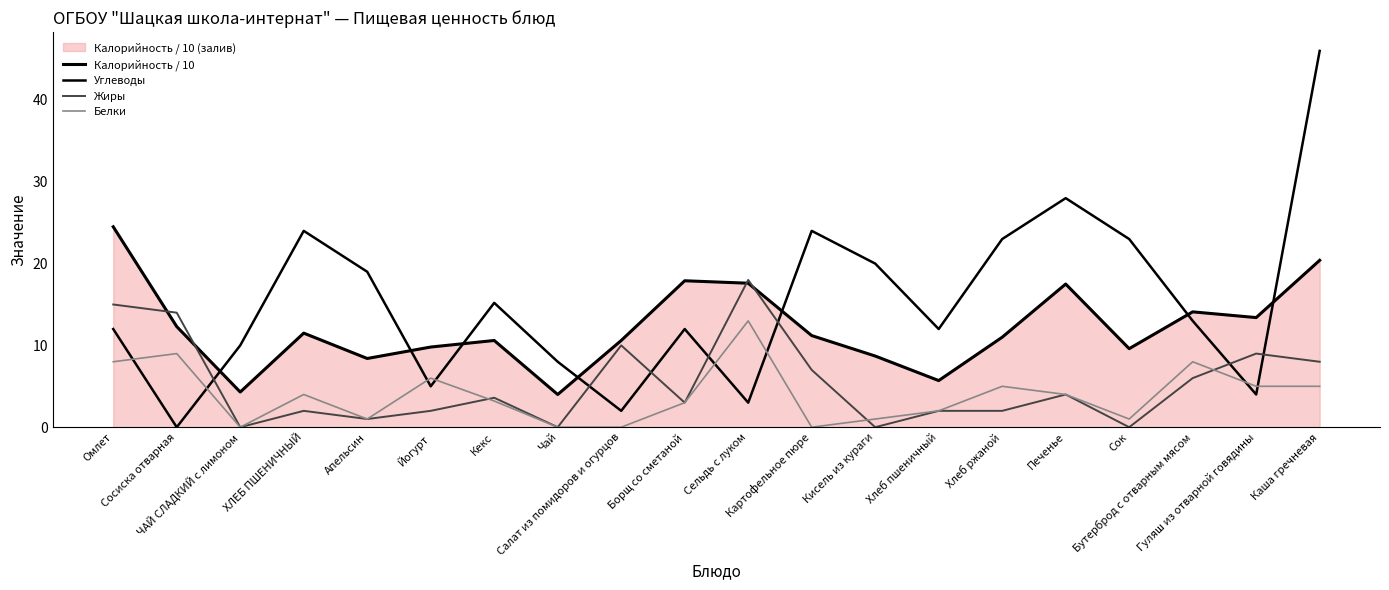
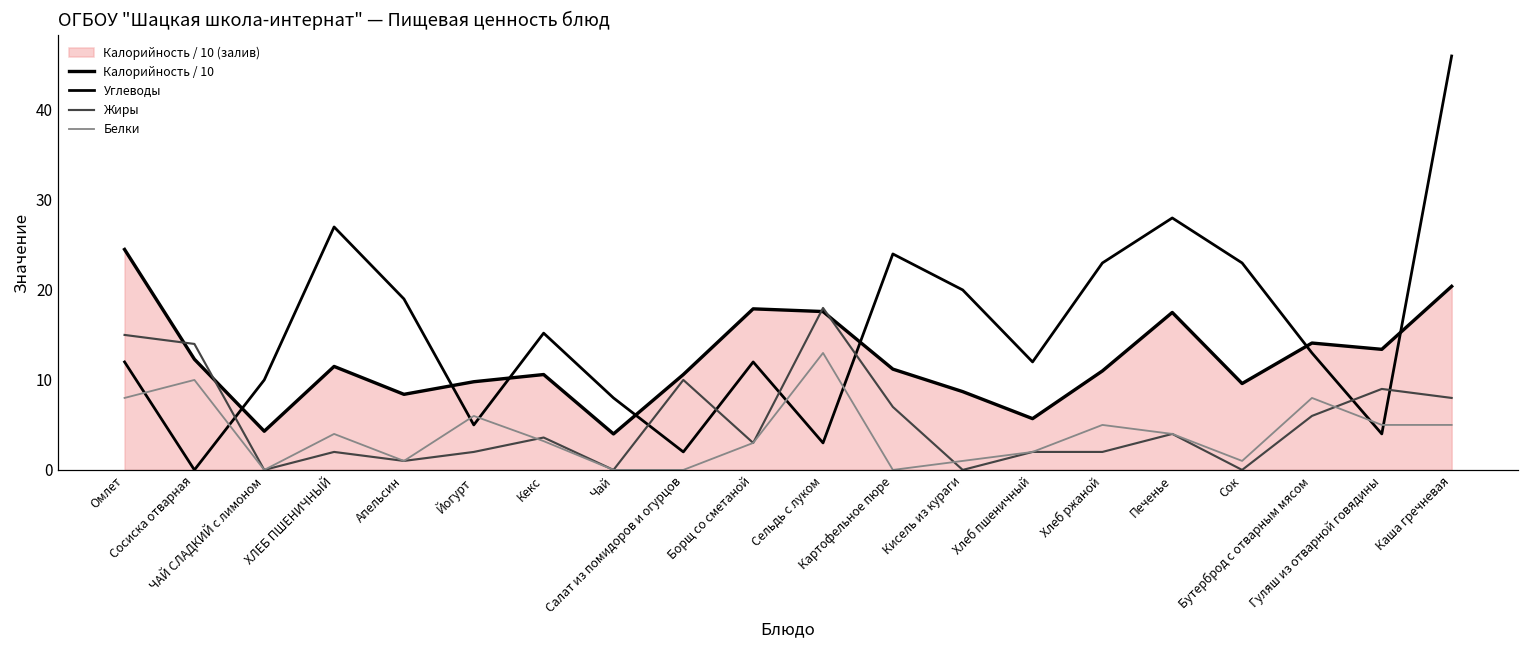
  {
    "Калорийность / 10 (залив)": {
      "Омлет": 25,
      "Сосиска отварная": 12,
      "ЧАЙ СЛАДКИЙ с лимоном": 4,
      "ХЛЕБ ПШЕНИЧНЫЙ": 12,
      "Апельсин": 8,
      "Йогурт": 10,
      "Кекс": 11,
      "Чай": 4,
      "Салат из помидоров и огурцов": 11,
      "Борщ со сметаной": 18,
      "Сельдь с луком": 18,
      "Картофельное пюре": 11,
      "Кисель из кураги": 9,
      "Хлеб пшеничный": 6,
      "Хлеб ржаной": 11,
      "Печенье": 18,
      "Сок": 10,
      "Бутерброд с отварным мясом": 14,
      "Гуляш из отварной говядины": 13,
      "Каша гречневая": 20
    },
    "Углеводы": {
      "Омлет": 12,
      "Сосиска отварная": 0,
      "ЧАЙ СЛАДКИЙ с лимоном": 10,
-     "ХЛЕБ ПШЕНИЧНЫЙ": 24,
+     "ХЛЕБ ПШЕНИЧНЫЙ": 27,
      "Апельсин": 19,
      "Йогурт": 5,
      "Кекс": 15,
      "Чай": 8,
      "Салат из помидоров и огурцов": 2,
      "Борщ со сметаной": 12,
      "Сельдь с луком": 3,
      "Картофельное пюре": 24,
      "Кисель из кураги": 20,
      "Хлеб пшеничный": 12,
      "Хлеб ржаной": 23,
      "Печенье": 28,
      "Сок": 23,
      "Бутерброд с отварным мясом": 13,
      "Гуляш из отварной говядины": 4,
      "Каша гречневая": 46
    },
    "Жиры": {
      "Омлет": 15,
      "Сосиска отварная": 14,
      "ХЛЕБ ПШЕНИЧНЫЙ": 2,
      "Йогурт": 2,
      "Кекс": 4,
      "Салат из помидоров и огурцов": 10,
      "Сельдь с луком": 18,
      "Картофельное пюре": 7,
      "Кисель из кураги": 0,
      "Хлеб ржаной": 2,
      "Сок": 0,
      "Бутерброд с отварным мясом": 6,
      "Гуляш из отварной говядины": 9,
      "Каша гречневая": 8
    },
    "Белки": {
      "Омлет": 8,
-     "Сосиска отварная": 9,
+     "Сосиска отварная": 10,
      "ХЛЕБ ПШЕНИЧНЫЙ": 4,
      "Йогурт": 6,
      "Кекс": 3,
      "Салат из помидоров и огурцов": 0,
      "Сельдь с луком": 13,
      "Картофельное пюре": 0,
      "Кисель из кураги": 1,
      "Хлеб ржаной": 5,
      "Сок": 1,
      "Бутерброд с отварным мясом": 8,
      "Гуляш из отварной говядины": 5,
      "Каша гречневая": 5
    }
  }
